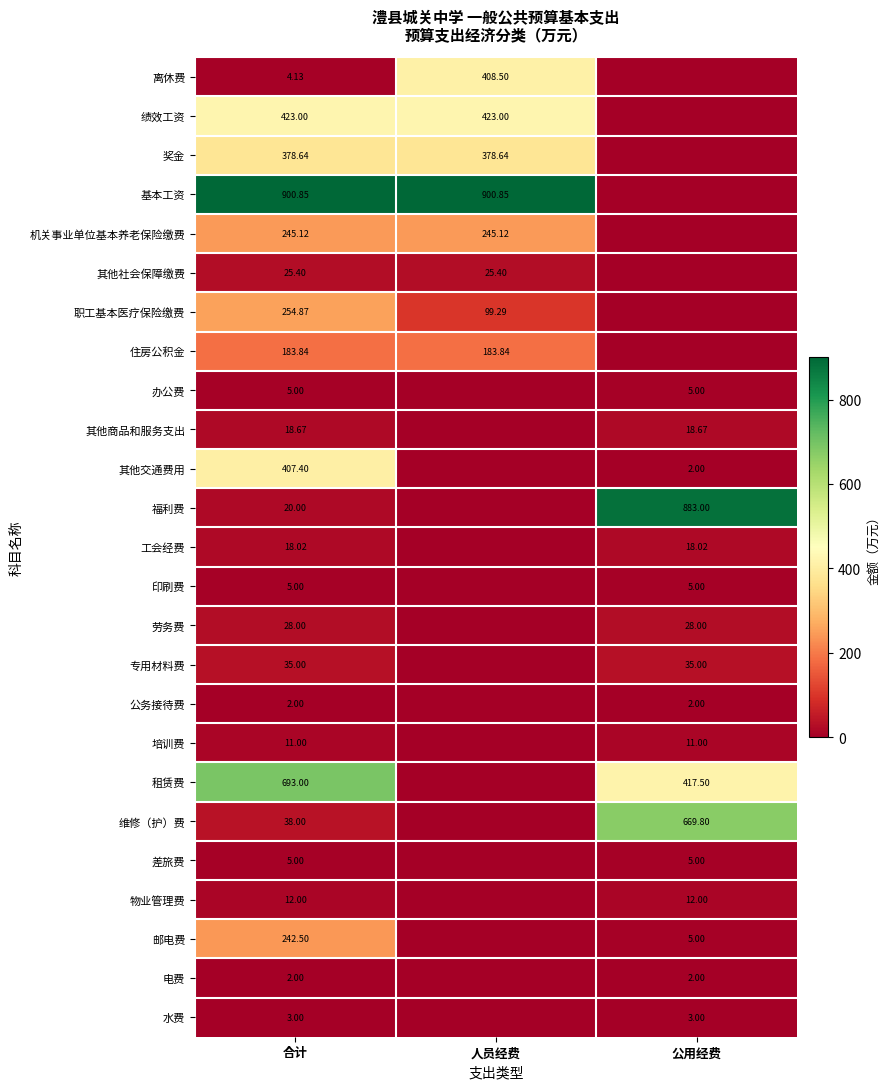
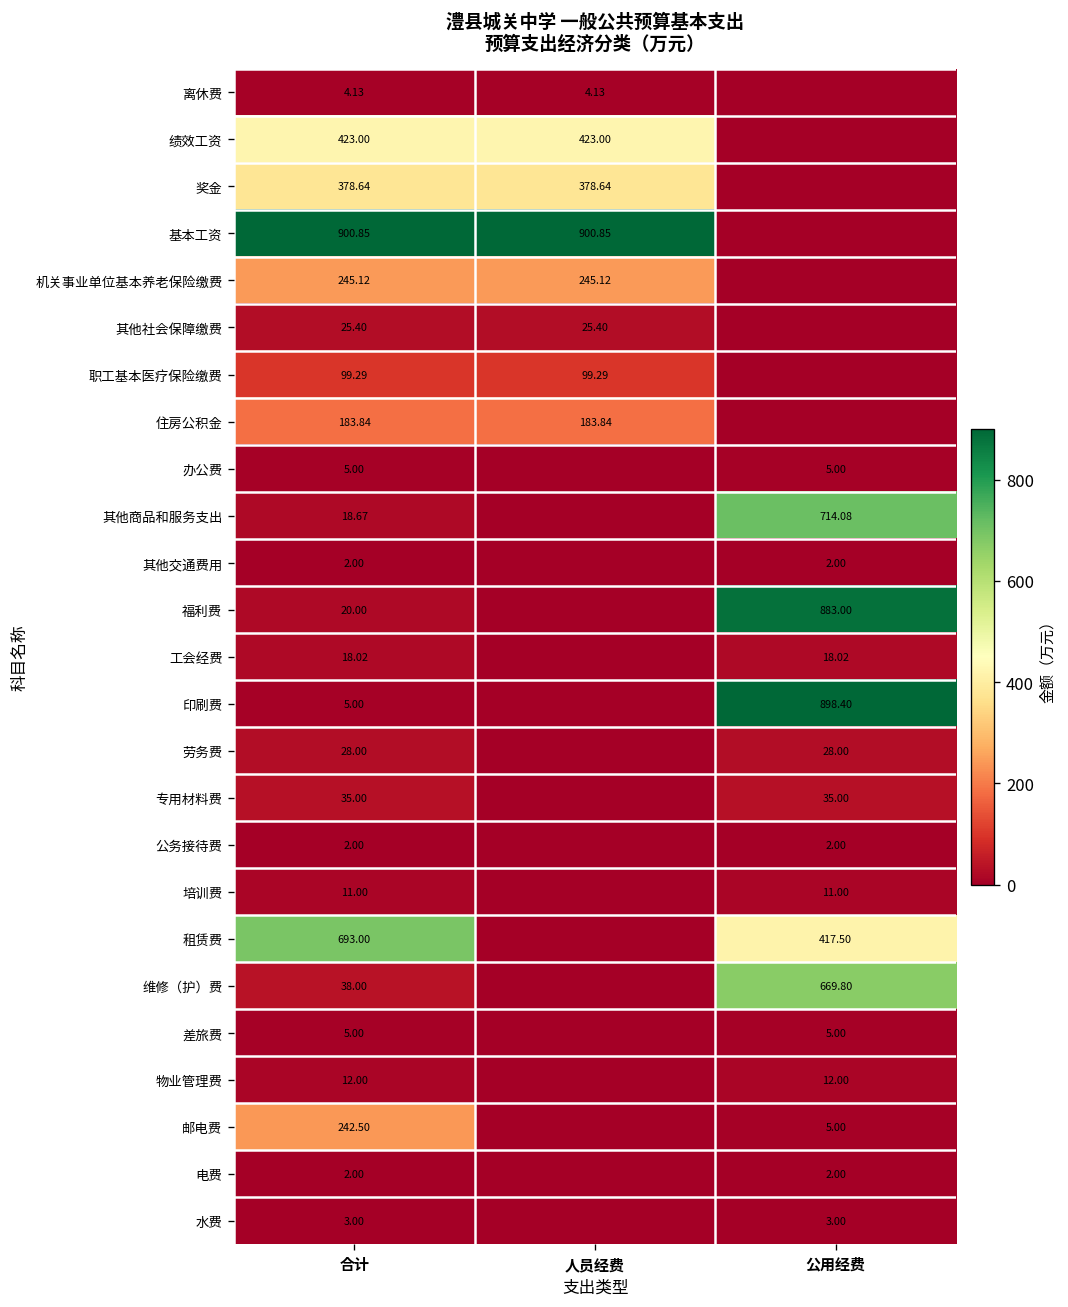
  {
    "离休费": {
      "合计": 4.13,
-     "人员经费": 408.50
+     "人员经费": 4.13
    },
    "绩效工资": {
      "合计": 423.00,
      "人员经费": 423.00
    },
    "奖金": {
      "合计": 378.64,
      "人员经费": 378.64
    },
    "基本工资": {
      "合计": 900.85,
      "人员经费": 900.85
    },
    "机关事业单位基本养老保险缴费": {
      "合计": 245.12,
      "人员经费": 245.12
    },
    "其他社会保障缴费": {
      "合计": 25.40,
      "人员经费": 25.40
    },
    "职工基本医疗保险缴费": {
-     "合计": 254.87,
+     "合计": 99.29,
      "人员经费": 99.29
    },
    "住房公积金": {
      "合计": 183.84,
      "人员经费": 183.84
    },
    "办公费": {
      "合计": 5.00,
      "公用经费": 5.00
    },
    "其他商品和服务支出": {
      "合计": 18.67,
-     "公用经费": 18.67
+     "公用经费": 714.08
    },
    "其他交通费用": {
-     "合计": 407.40,
+     "合计": 2.00,
      "公用经费": 2.00
    },
    "福利费": {
      "合计": 20.00,
      "公用经费": 883.00
    },
    "工会经费": {
      "合计": 18.02,
      "公用经费": 18.02
    },
    "印刷费": {
      "合计": 5.00,
-     "公用经费": 5.00
+     "公用经费": 898.40
    },
    "劳务费": {
      "合计": 28.00,
      "公用经费": 28.00
    },
    "专用材料费": {
      "合计": 35.00,
      "公用经费": 35.00
    },
    "公务接待费": {
      "合计": 2.00,
      "公用经费": 2.00
    },
    "培训费": {
      "合计": 11.00,
      "公用经费": 11.00
    },
    "租赁费": {
      "合计": 693.00,
      "公用经费": 417.50
    },
    "维修（护）费": {
      "合计": 38.00,
      "公用经费": 669.80
    },
    "差旅费": {
      "合计": 5.00,
      "公用经费": 5.00
    },
    "物业管理费": {
      "合计": 12.00,
      "公用经费": 12.00
    },
    "邮电费": {
      "合计": 242.50,
      "公用经费": 5.00
    },
    "电费": {
      "合计": 2.00,
      "公用经费": 2.00
    },
    "水费": {
      "合计": 3.00,
      "公用经费": 3.00
    }
  }
